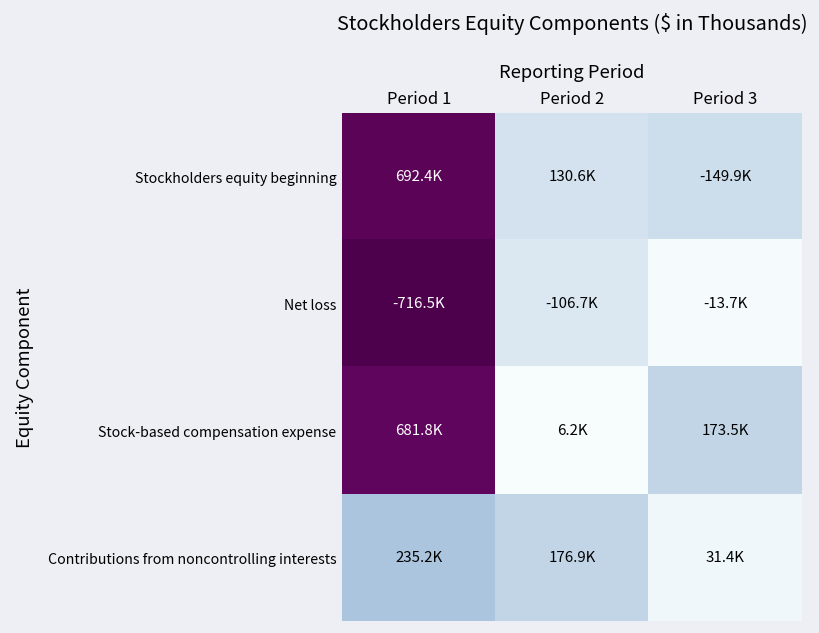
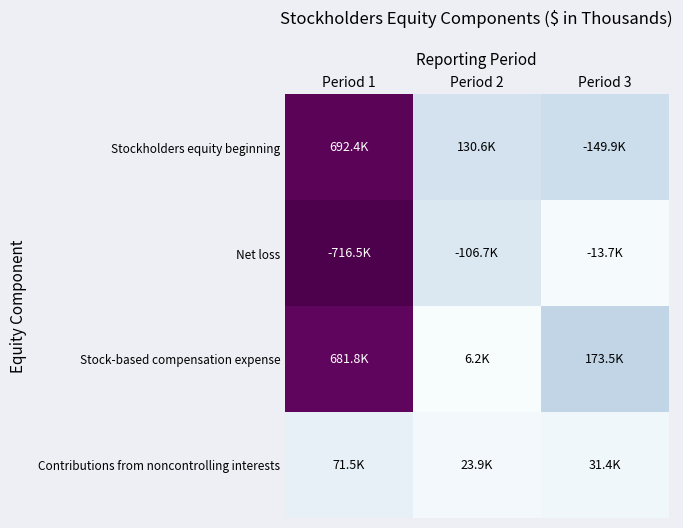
  {
    "Stockholders equity beginning": {
      "Period 1": "692.4K",
      "Period 2": "130.6K",
      "Period 3": "-149.9K"
    },
    "Net loss": {
      "Period 1": "-716.5K",
      "Period 2": "-106.7K",
      "Period 3": "-13.7K"
    },
    "Stock-based compensation expense": {
      "Period 1": "681.8K",
      "Period 2": "6.2K",
      "Period 3": "173.5K"
    },
    "Contributions from noncontrolling interests": {
-     "Period 1": "235.2K",
-     "Period 2": "176.9K",
+     "Period 1": "71.5K",
+     "Period 2": "23.9K",
      "Period 3": "31.4K"
    }
  }
